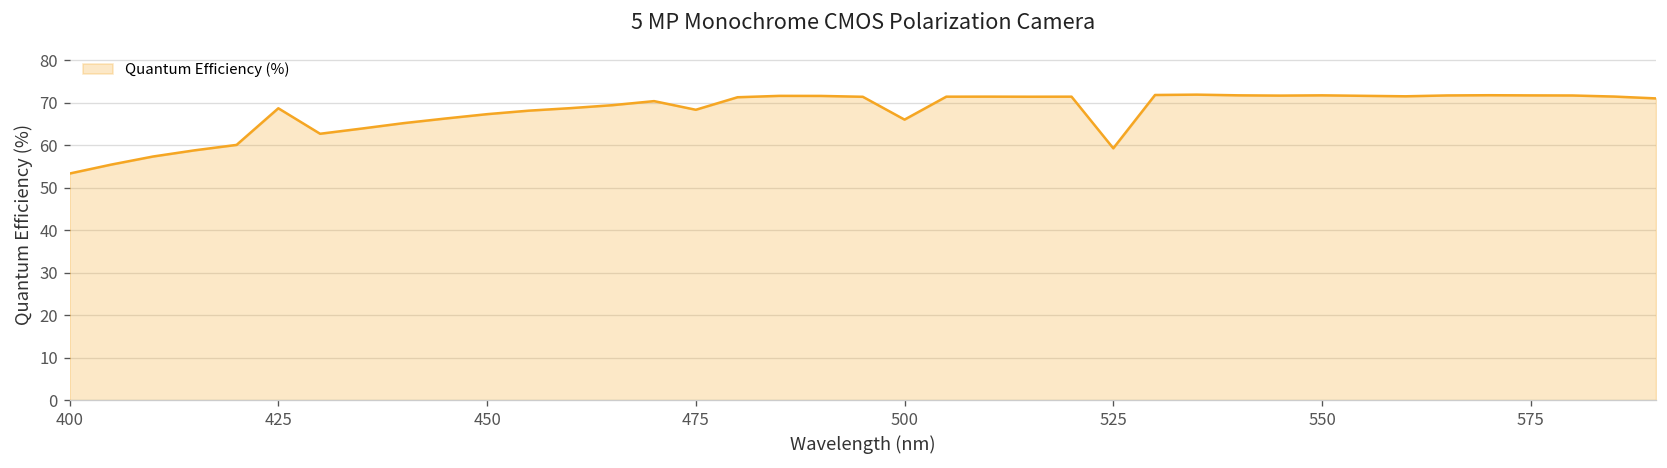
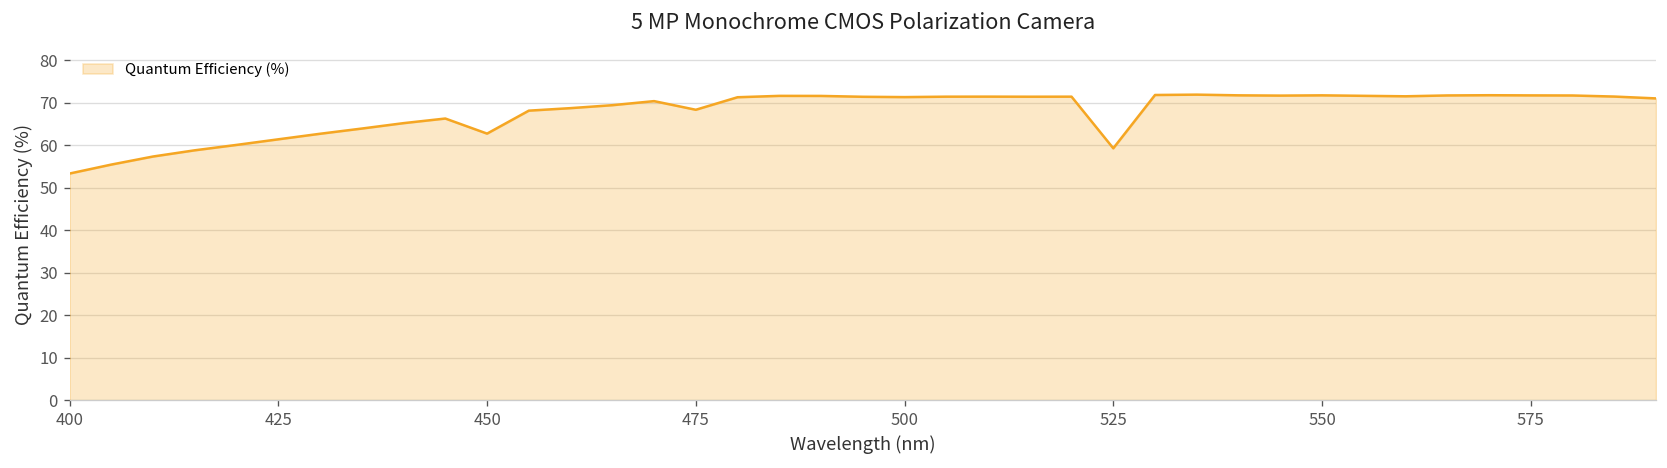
  {
    "400": 53,
-   "425": 69,
-   "450": 67,
+   "425": 61,
+   "450": 63,
    "475": 68,
-   "500": 66,
+   "500": 71,
    "525": 59,
    "550": 72,
    "575": 72
  }
